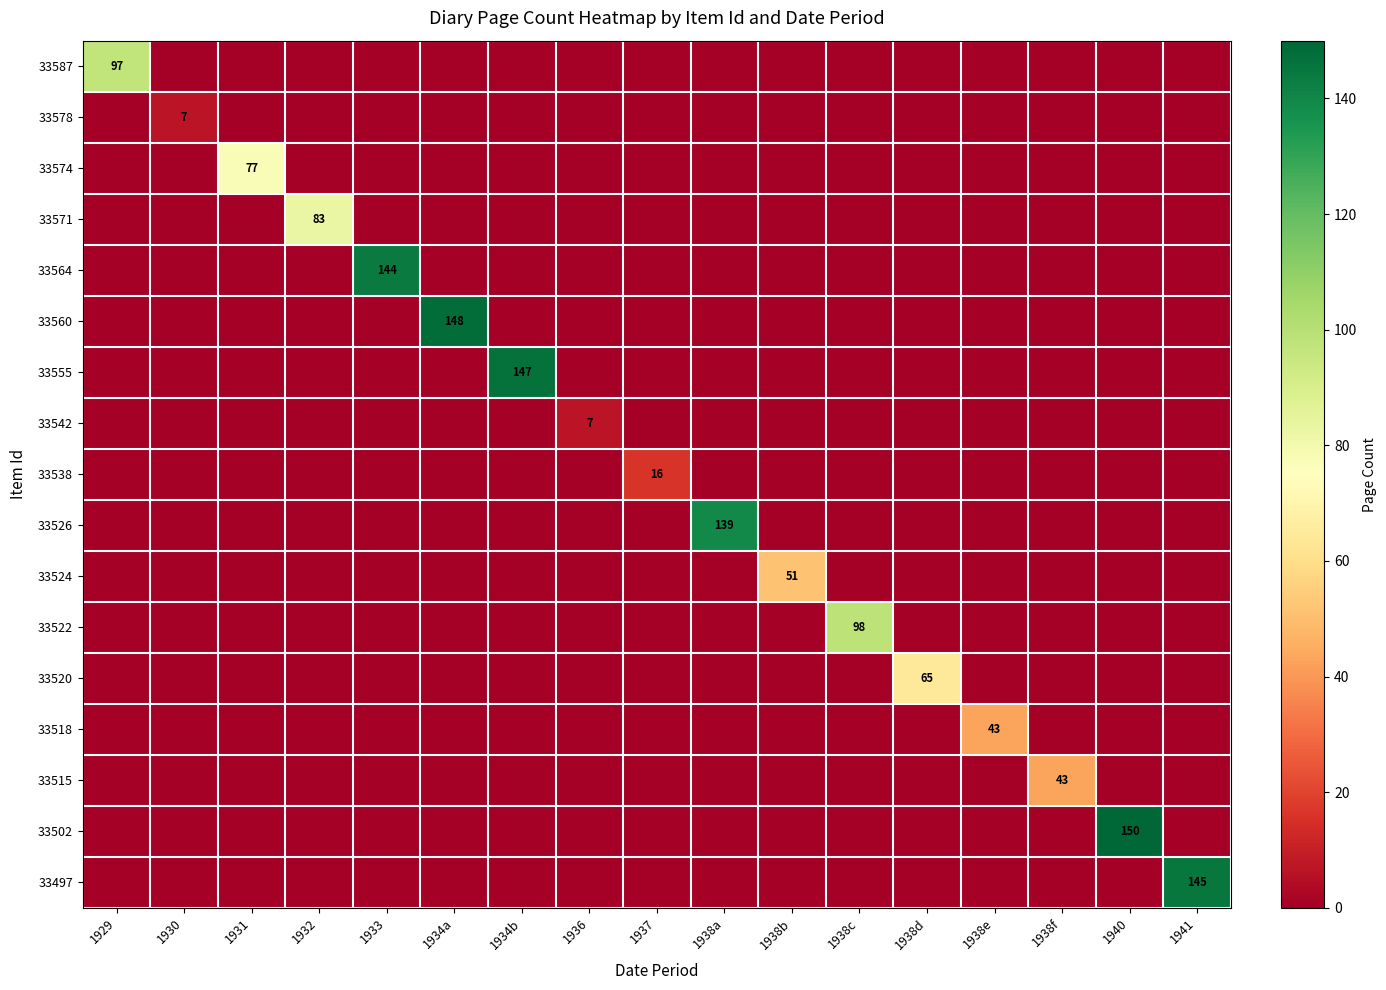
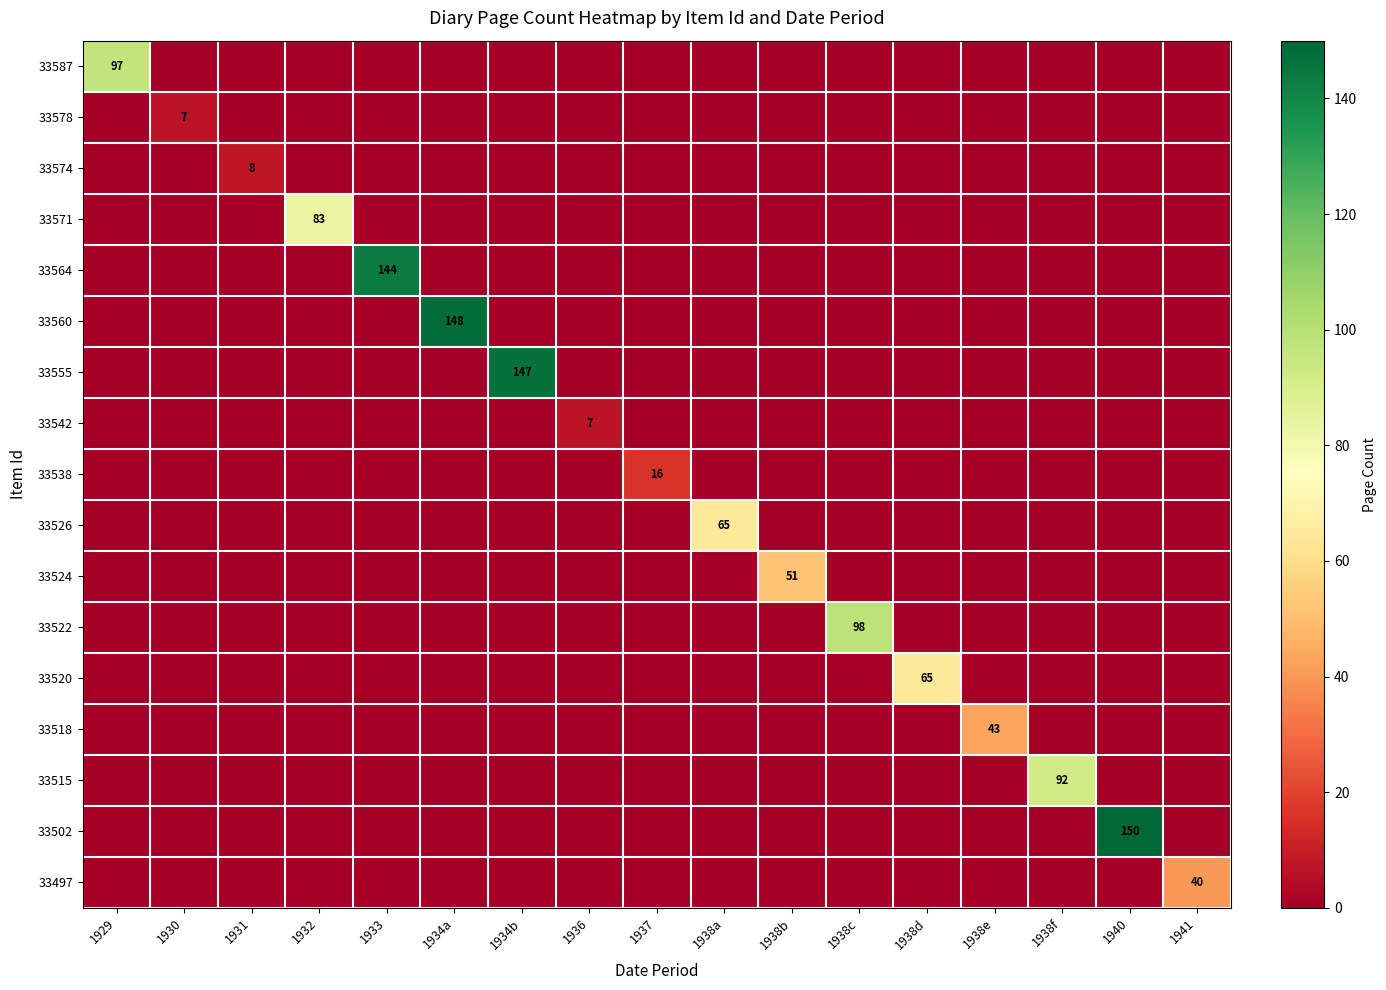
  {
    "33587": {
      "1929": 97
    },
    "33578": {
      "1930": 7
    },
    "33574": {
-     "1931": 77
+     "1931": 8
    },
    "33571": {
      "1932": 83
    },
    "33564": {
      "1933": 144
    },
    "33560": {
      "1934a": 148
    },
    "33555": {
      "1934b": 147
    },
    "33542": {
      "1936": 7
    },
    "33538": {
      "1937": 16
    },
    "33526": {
-     "1938a": 139
+     "1938a": 65
    },
    "33524": {
      "1938b": 51
    },
    "33522": {
      "1938c": 98
    },
    "33520": {
      "1938d": 65
    },
    "33518": {
      "1938e": 43
    },
    "33515": {
-     "1938f": 43
+     "1938f": 92
    },
    "33502": {
      "1940": 150
    },
    "33497": {
-     "1941": 145
+     "1941": 40
    }
  }
